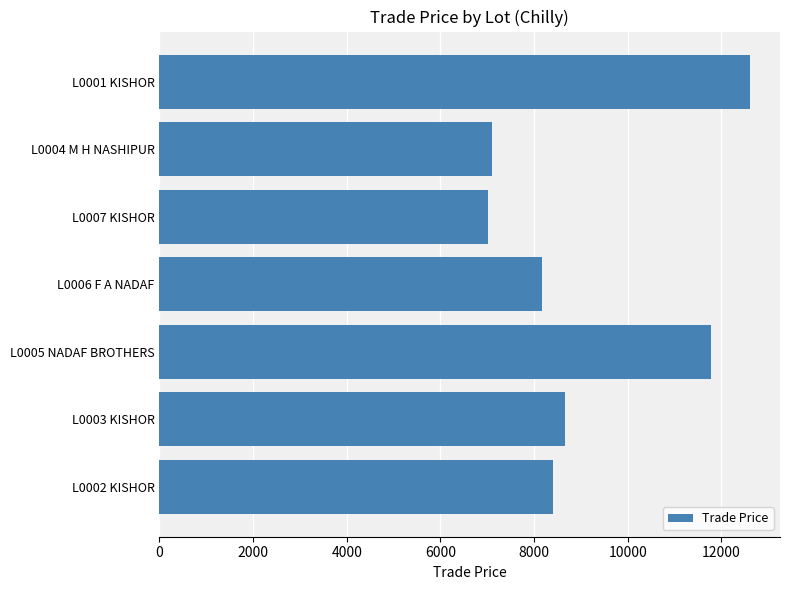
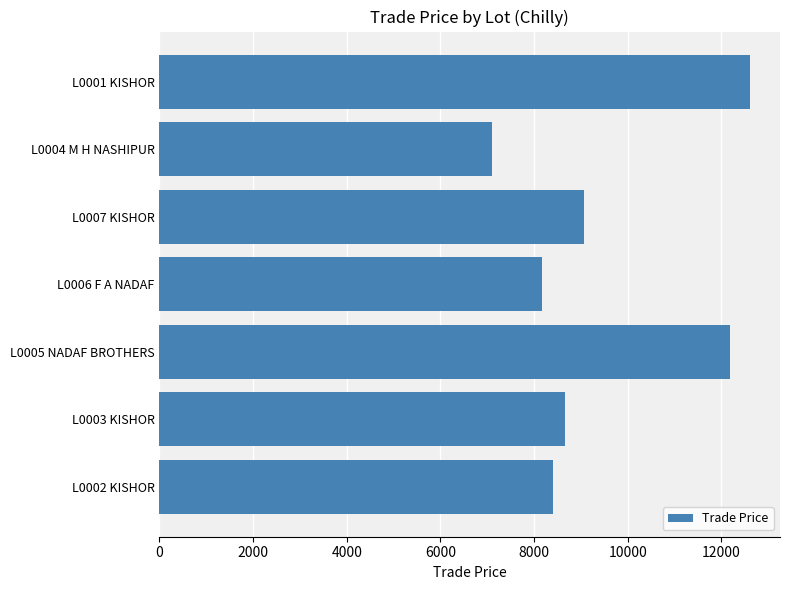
  {
    "L0001 KISHOR": 12600,
    "L0004 M H NASHIPUR": 7100,
-   "L0007 KISHOR": 7000,
+   "L0007 KISHOR": 9100,
    "L0006 F A NADAF": 8200,
-   "L0005 NADAF BROTHERS": 11800,
+   "L0005 NADAF BROTHERS": 12200,
    "L0003 KISHOR": 8700,
    "L0002 KISHOR": 8400
  }
